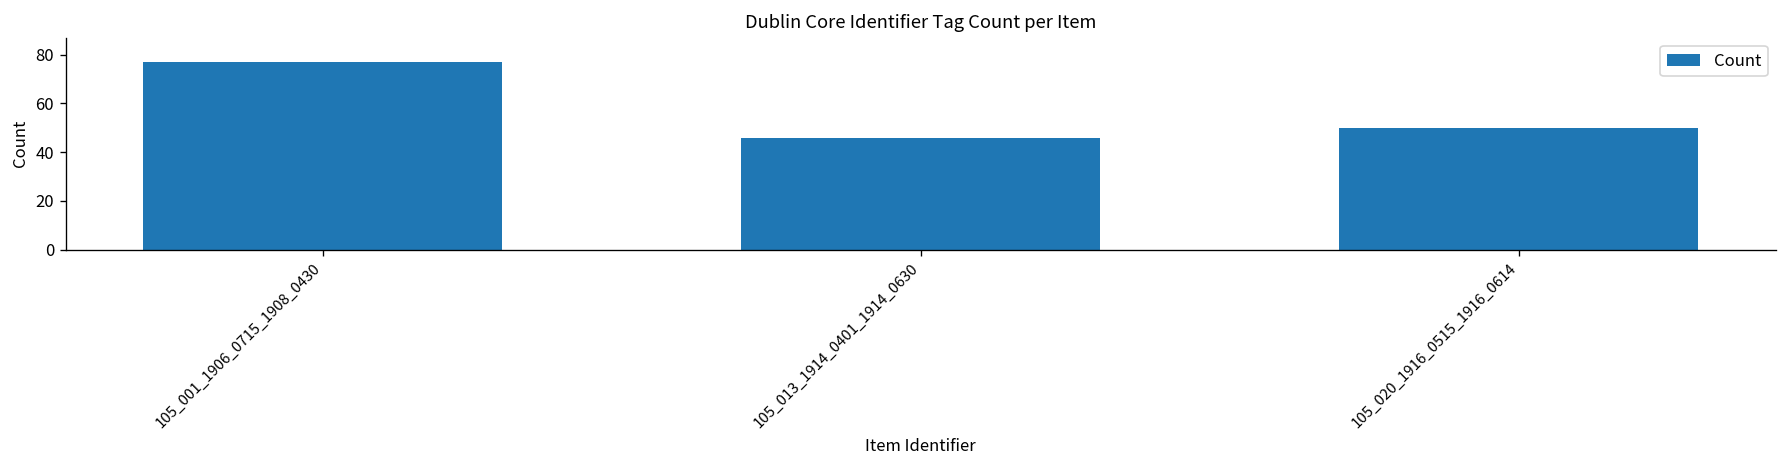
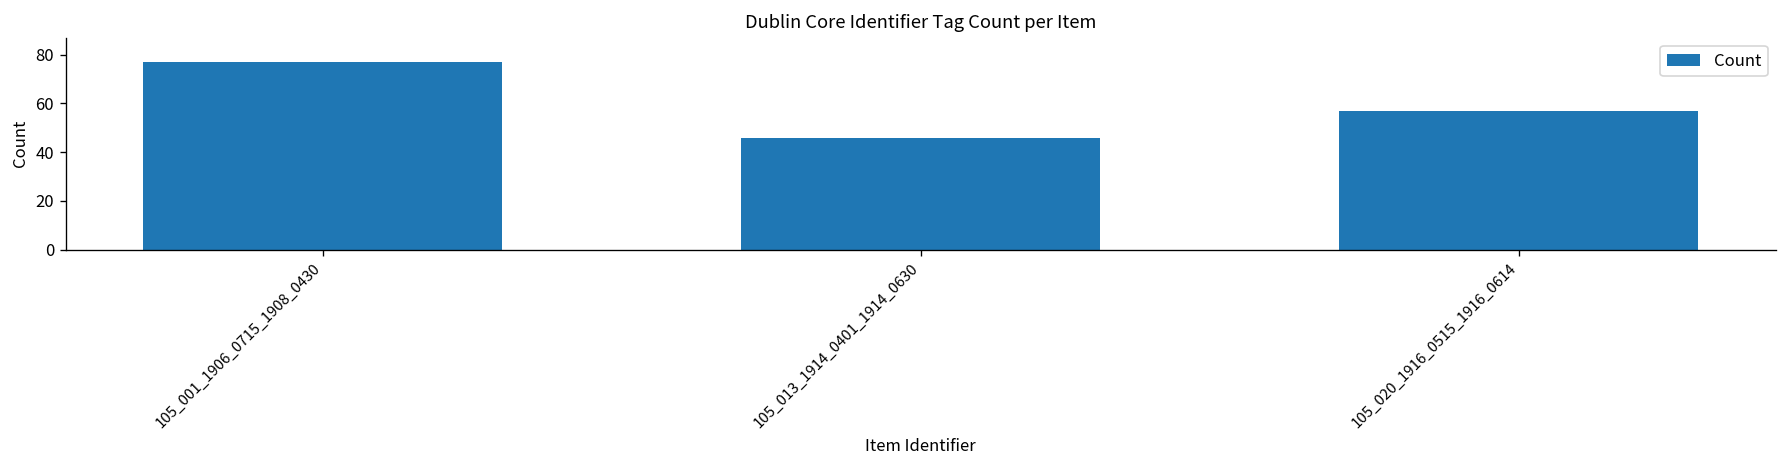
  {
    "105_001_1906_0715_1908_0430": 77,
    "105_013_1914_0401_1914_0630": 46,
-   "105_020_1916_0515_1916_0614": 50
+   "105_020_1916_0515_1916_0614": 57
  }
